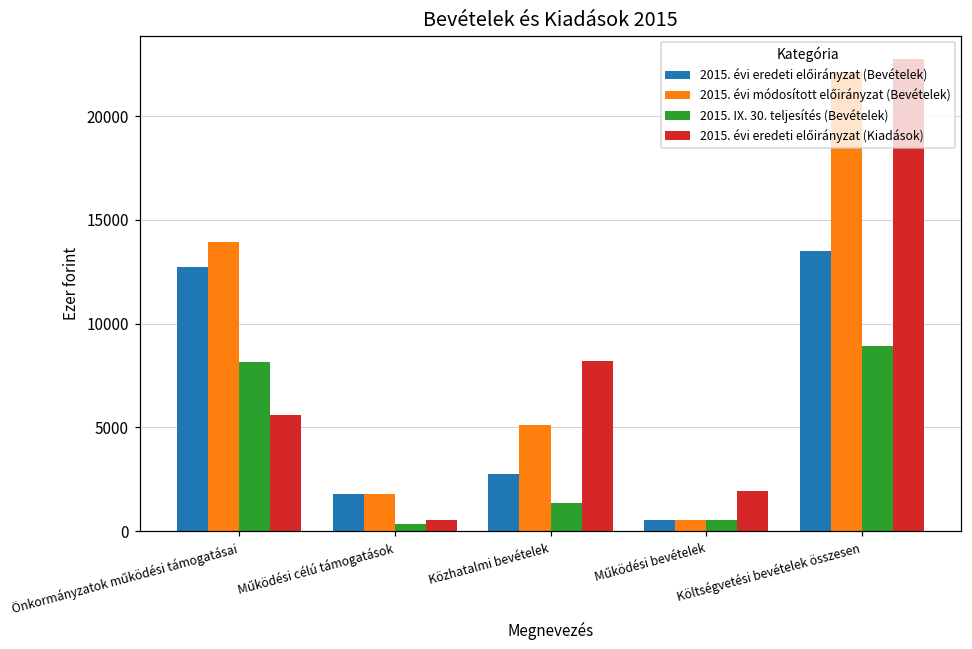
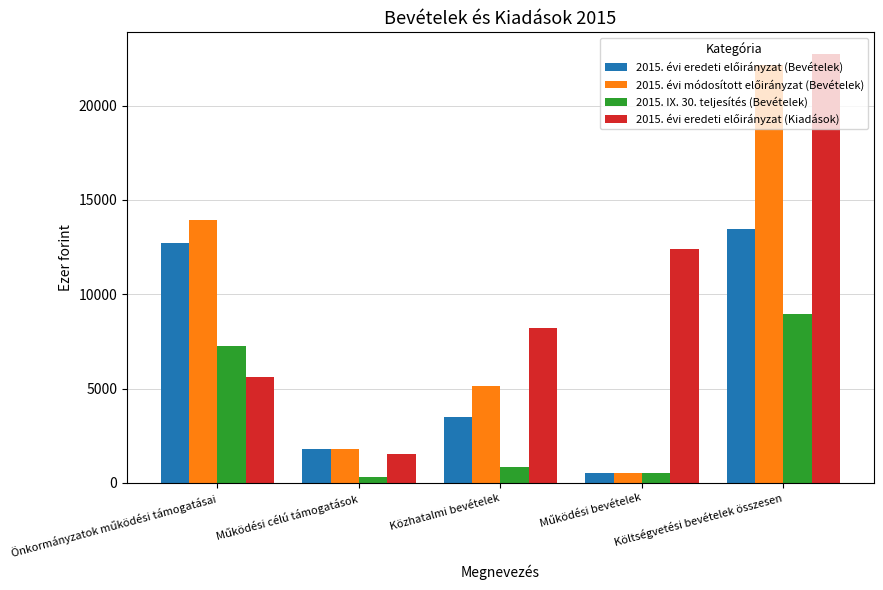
  {
    "2015. évi eredeti előirányzat (Bevételek)": {
      "Önkormányzatok működési támogatásai": 12700,
      "Működési célú támogatások": 1800,
-     "Közhatalmi bevételek": 2700,
+     "Közhatalmi bevételek": 3500,
      "Működési bevételek": 500,
      "Költségvetési bevételek összesen": 13500
    },
    "2015. évi módosított előirányzat (Bevételek)": {
      "Önkormányzatok működési támogatásai": 13900,
      "Működési célú támogatások": 1800,
      "Közhatalmi bevételek": 5100,
      "Működési bevételek": 500
    },
    "2015. IX. 30. teljesítés (Bevételek)": {
-     "Önkormányzatok működési támogatásai": 8200,
+     "Önkormányzatok működési támogatásai": 7200,
      "Működési célú támogatások": 300,
-     "Közhatalmi bevételek": 1400,
+     "Közhatalmi bevételek": 800,
      "Működési bevételek": 500,
      "Költségvetési bevételek összesen": 8900
    },
    "2015. évi eredeti előirányzat (Kiadások)": {
      "Önkormányzatok működési támogatásai": 5600,
-     "Működési célú támogatások": 500,
+     "Működési célú támogatások": 1500,
      "Közhatalmi bevételek": 8200,
-     "Működési bevételek": 1900
+     "Működési bevételek": 12400
    }
  }
